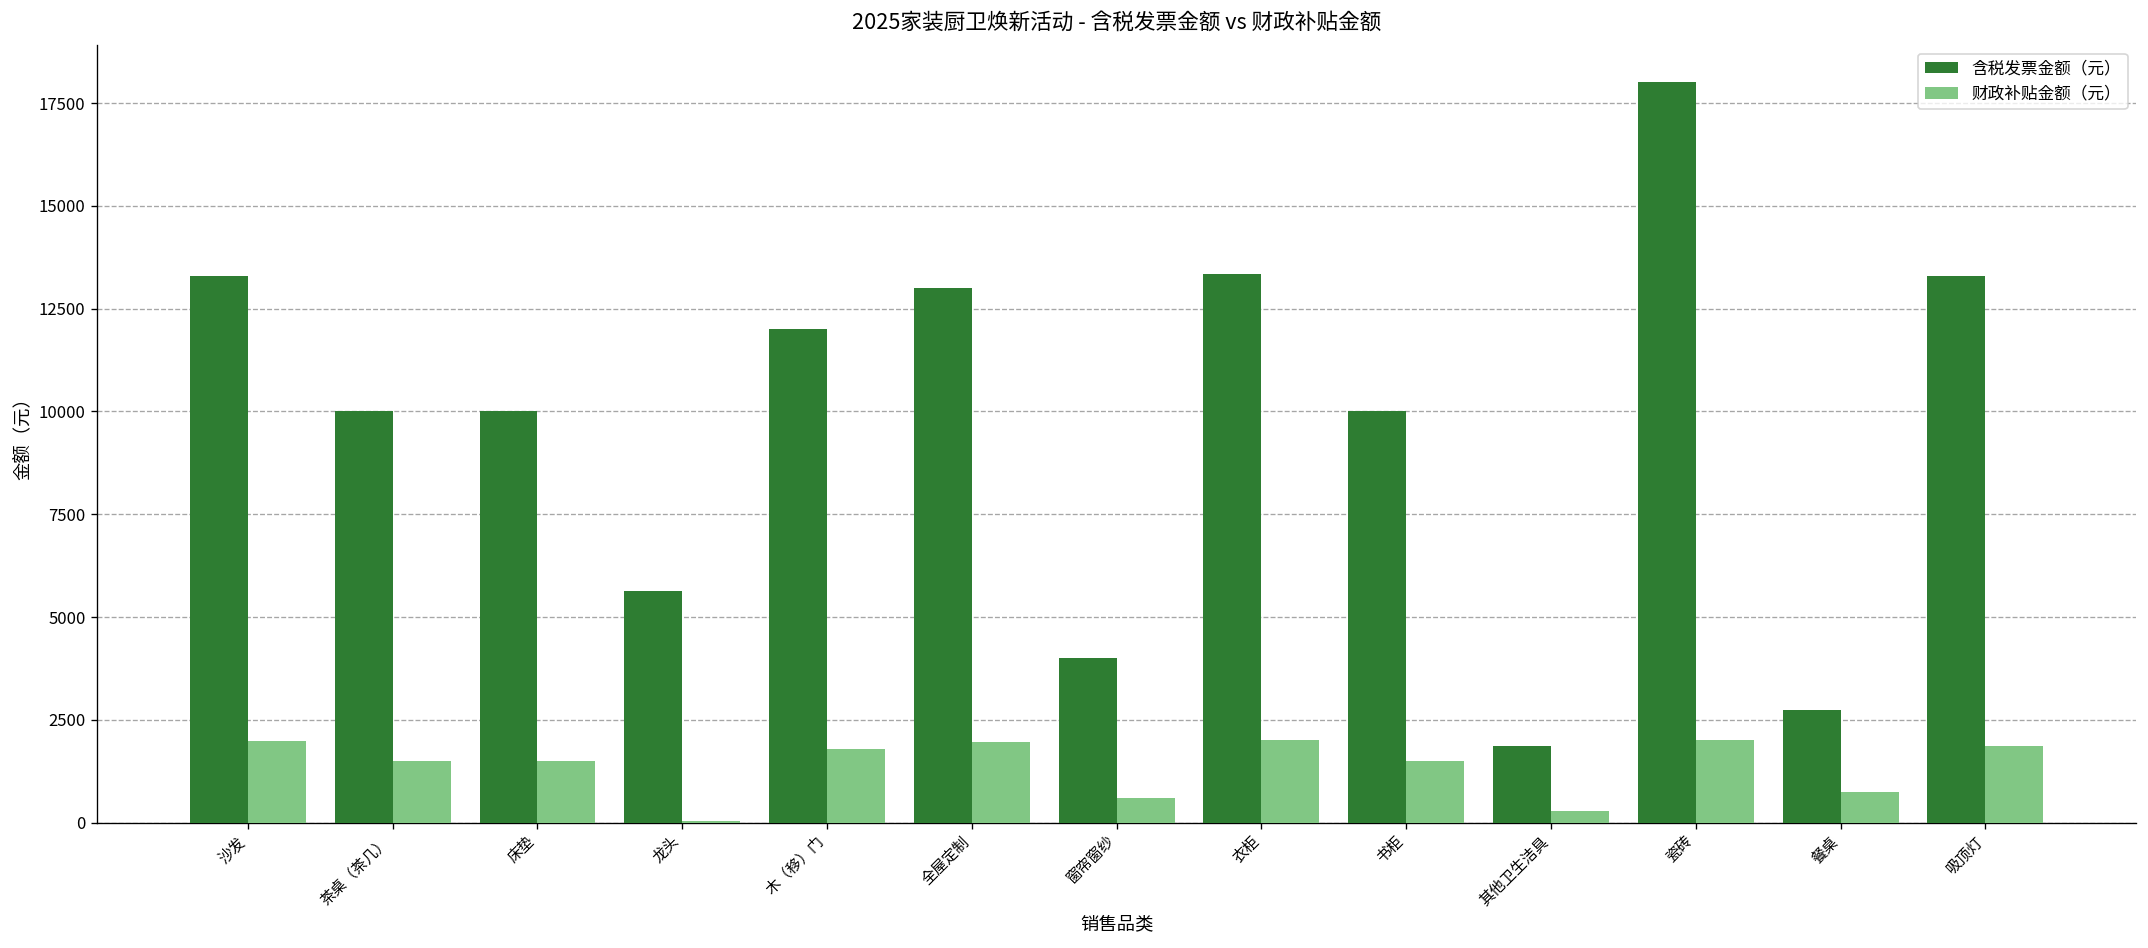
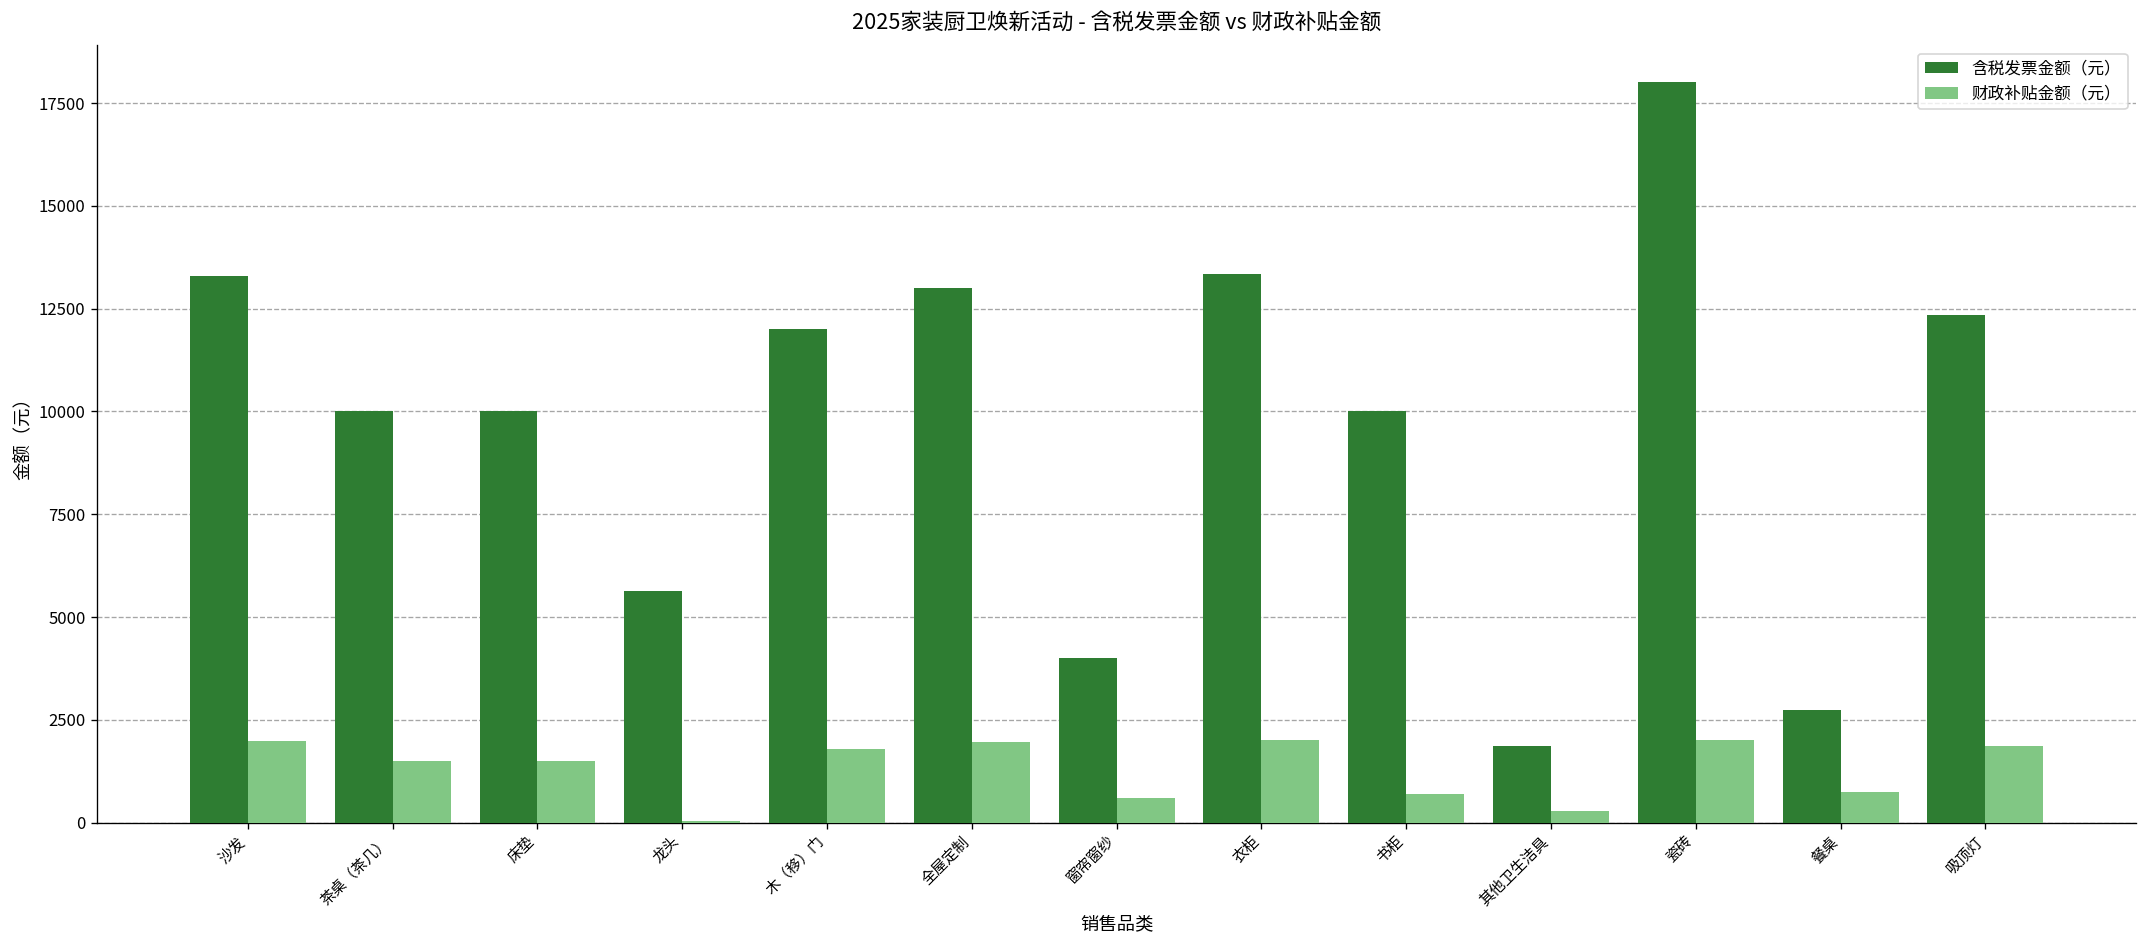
  {
    "含税发票金额（元）": {
      "沙发": 13300,
      "茶桌（茶几）": 10000,
      "床垫": 10000,
      "龙头": 5600,
      "木（移）门": 12000,
      "全屋定制": 13000,
      "窗帘窗纱": 4000,
      "衣柜": 13300,
      "书柜": 10000,
      "其他卫生洁具": 1900,
      "瓷砖": 18000,
      "餐桌": 2700,
-     "吸顶灯": 13300
+     "吸顶灯": 12400
    },
    "财政补贴金额（元）": {
      "沙发": 2000,
      "茶桌（茶几）": 1500,
      "床垫": 1500,
      "木（移）门": 1800,
      "全屋定制": 2000,
      "窗帘窗纱": 600,
      "衣柜": 2000,
-     "书柜": 1500,
+     "书柜": 700,
      "其他卫生洁具": 300,
      "瓷砖": 2000,
      "餐桌": 800,
      "吸顶灯": 1900
    }
  }
